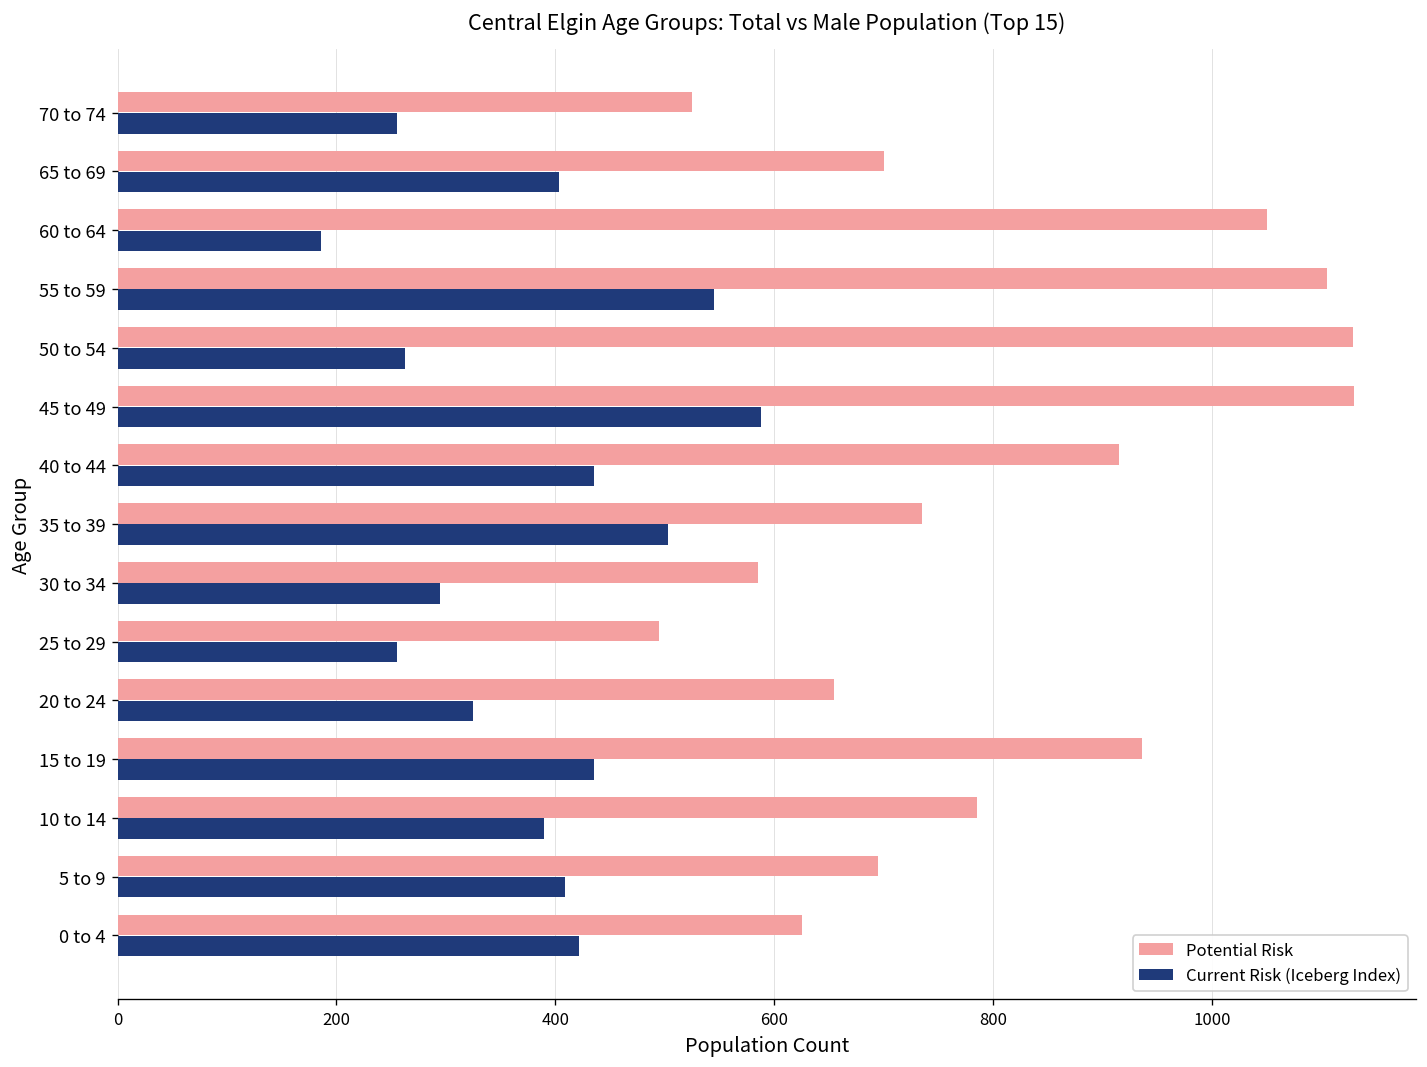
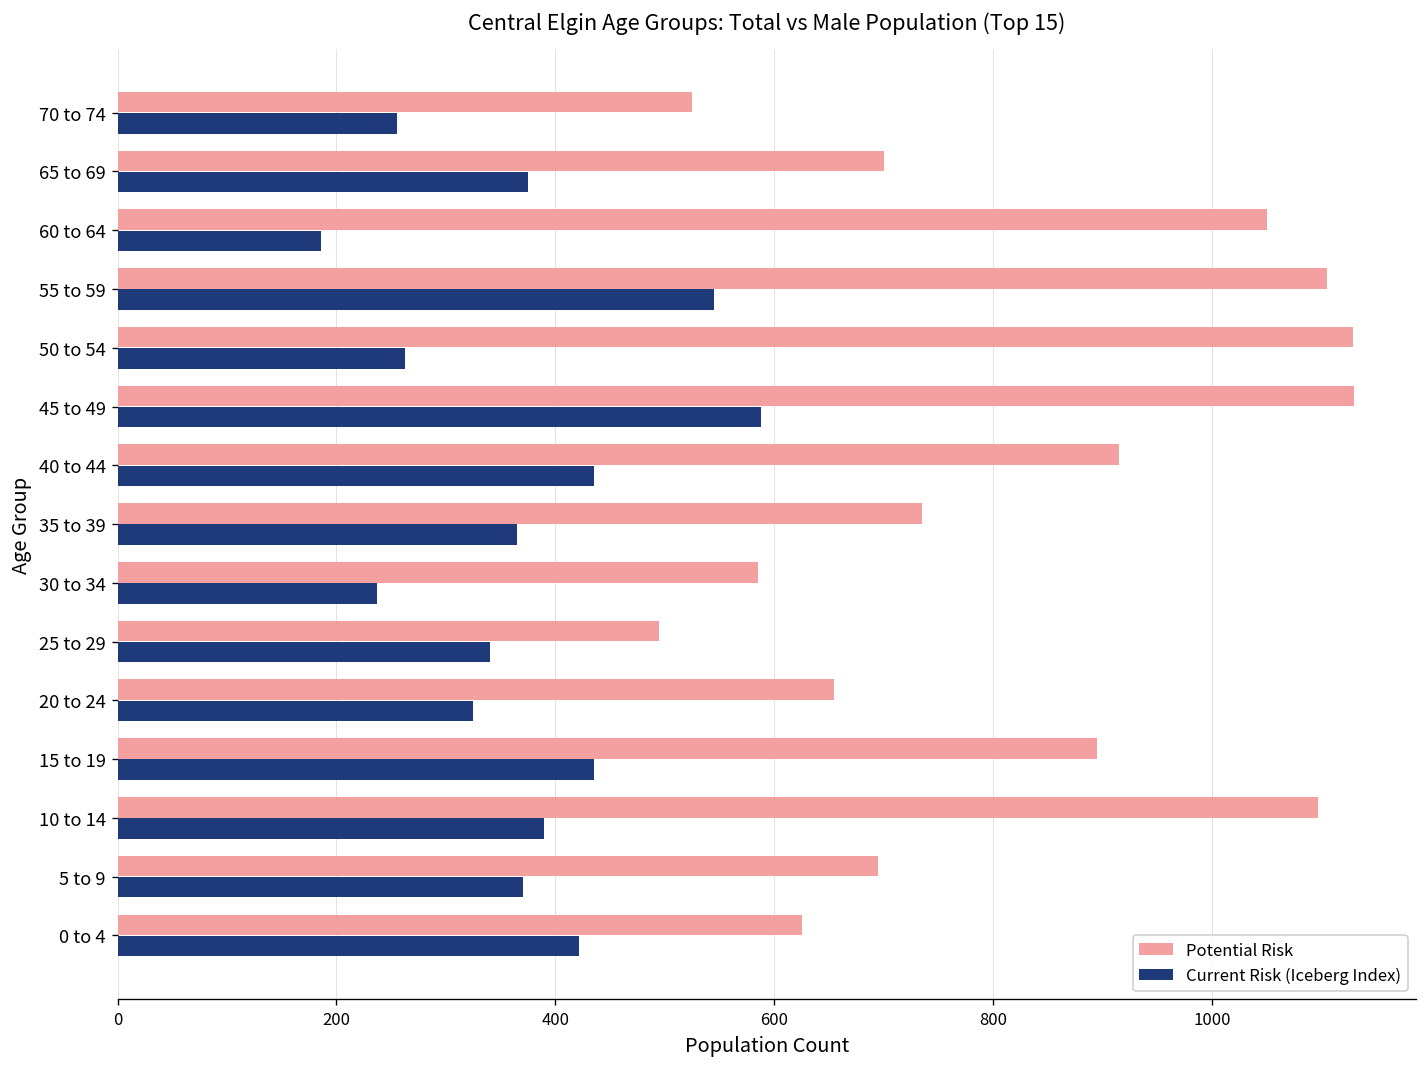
  {
    "Potential Risk": {
      "70 to 74": 530,
      "65 to 69": 700,
      "60 to 64": 1050,
      "55 to 59": 1110,
      "50 to 54": 1130,
      "45 to 49": 1130,
      "40 to 44": 920,
      "35 to 39": 740,
      "30 to 34": 590,
      "25 to 29": 500,
      "20 to 24": 660,
-     "15 to 19": 940,
-     "10 to 14": 790,
+     "15 to 19": 900,
+     "10 to 14": 1100,
      "5 to 9": 700,
      "0 to 4": 630
    },
    "Current Risk (Iceberg Index)": {
      "70 to 74": 260,
-     "65 to 69": 400,
+     "65 to 69": 380,
      "60 to 64": 190,
      "55 to 59": 550,
      "50 to 54": 260,
      "45 to 49": 590,
      "40 to 44": 440,
-     "35 to 39": 500,
-     "30 to 34": 300,
-     "25 to 29": 260,
+     "35 to 39": 370,
+     "30 to 34": 240,
+     "25 to 29": 340,
      "20 to 24": 330,
      "15 to 19": 440,
      "10 to 14": 390,
-     "5 to 9": 410,
+     "5 to 9": 370,
      "0 to 4": 420
    }
  }
